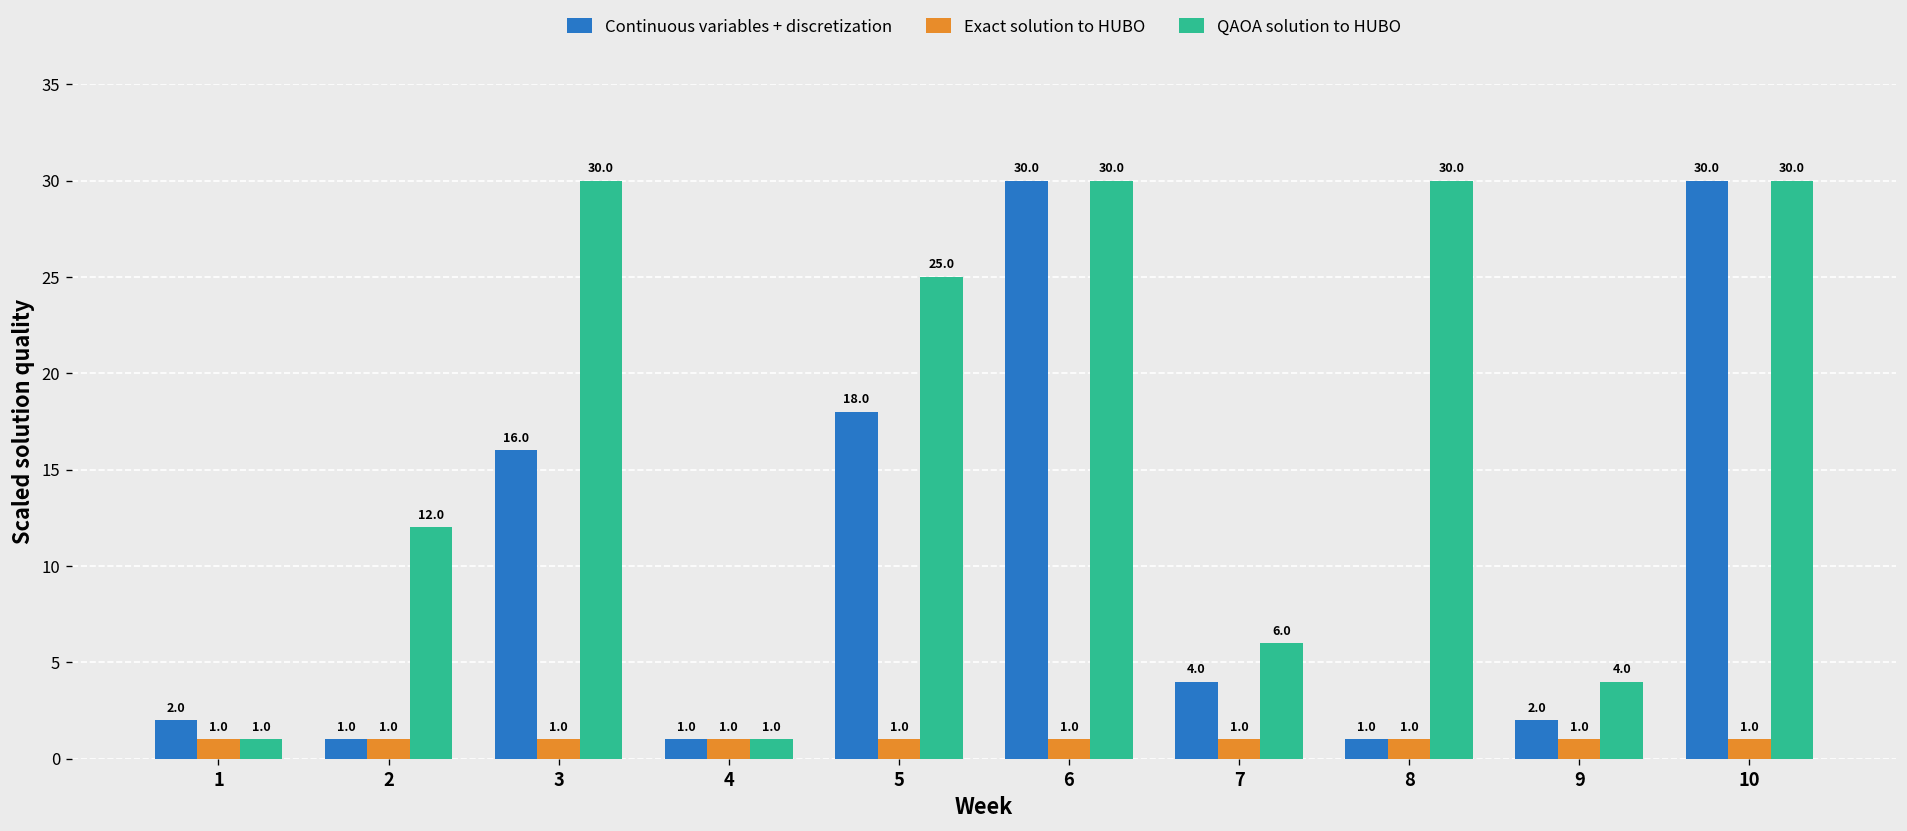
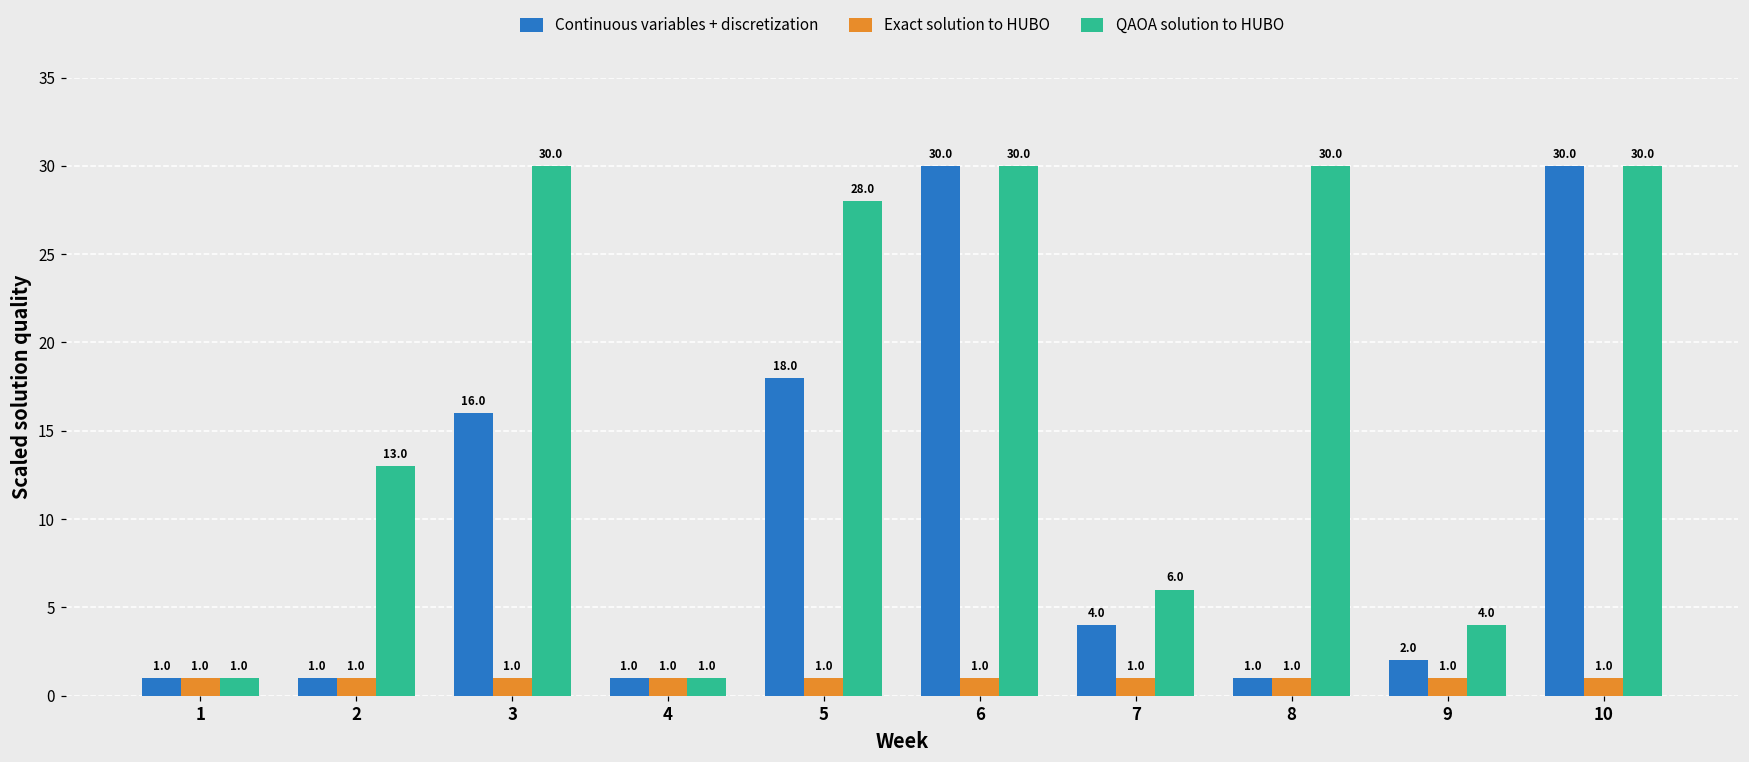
  {
    "Continuous variables + discretization": {
-     "1": 2.0,
+     "1": 1.0,
      "2": 1.0,
      "3": 16.0,
      "4": 1.0,
      "5": 18.0,
      "6": 30.0,
      "7": 4.0,
      "8": 1.0,
      "9": 2.0,
      "10": 30.0
    },
    "Exact solution to HUBO": {
      "1": 1.0,
      "2": 1.0,
      "3": 1.0,
      "4": 1.0,
      "5": 1.0,
      "6": 1.0,
      "7": 1.0,
      "8": 1.0,
      "9": 1.0,
      "10": 1.0
    },
    "QAOA solution to HUBO": {
      "1": 1.0,
-     "2": 12.0,
+     "2": 13.0,
      "3": 30.0,
      "4": 1.0,
-     "5": 25.0,
+     "5": 28.0,
      "6": 30.0,
      "7": 6.0,
      "8": 30.0,
      "9": 4.0,
      "10": 30.0
    }
  }
